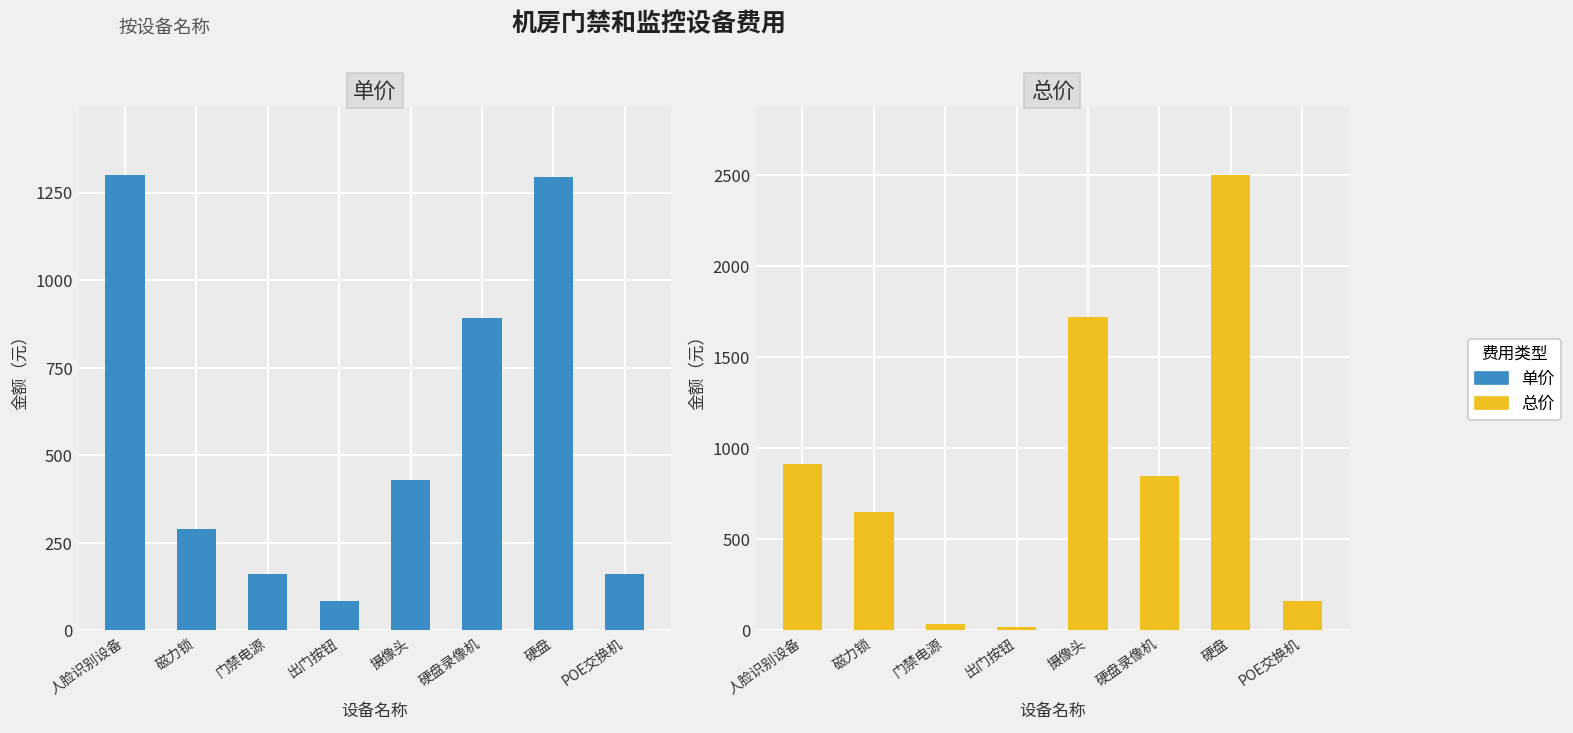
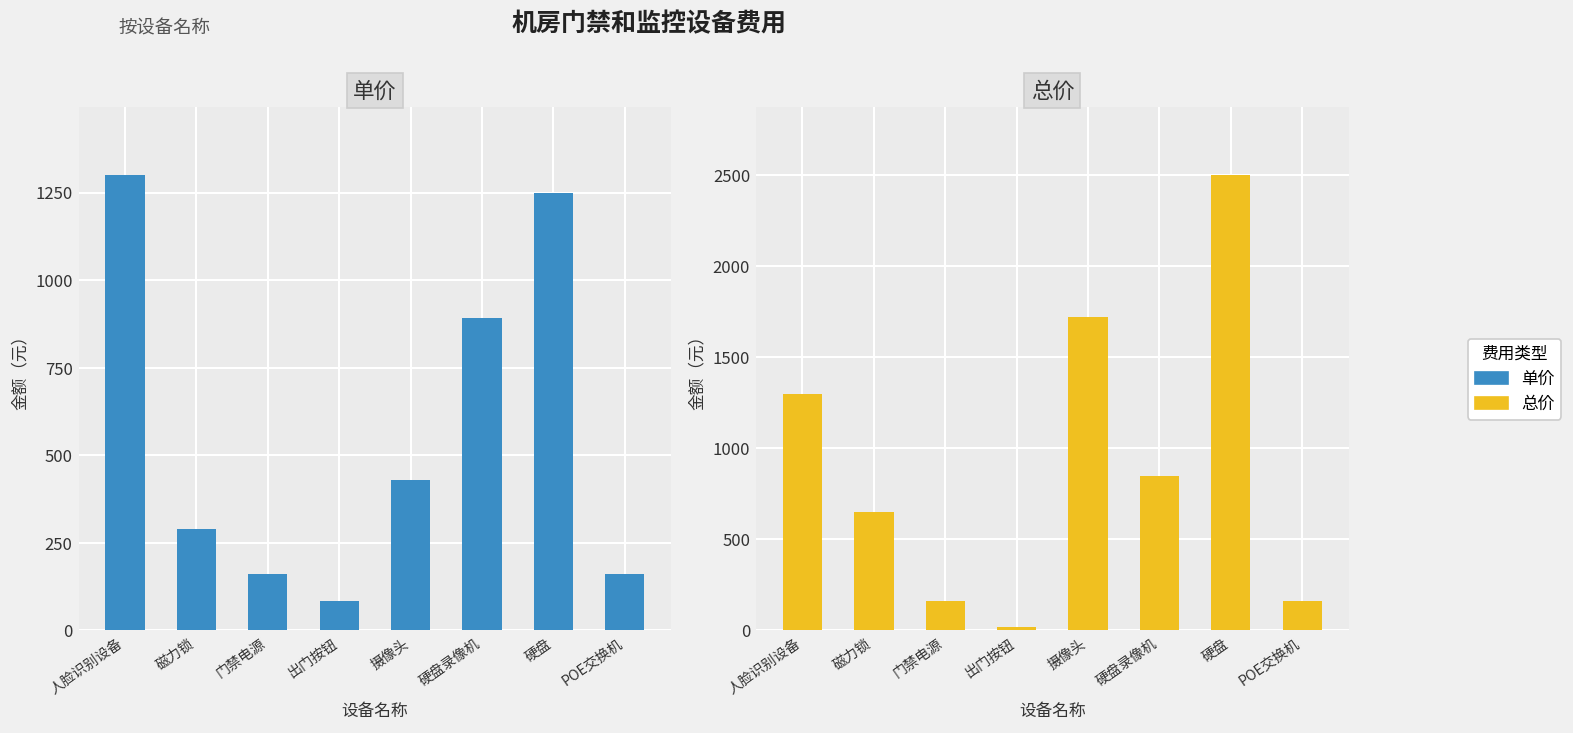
  {
    "单价": {
      "人脸识别设备": 1300,
      "磁力锁": 290,
      "门禁电源": 160,
      "出门按钮": 80,
      "摄像头": 430,
      "硬盘录像机": 890,
-     "硬盘": 1290,
+     "硬盘": 1250,
      "POE交换机": 160
    },
    "总价": {
-     "人脸识别设备": 910,
+     "人脸识别设备": 1300,
      "磁力锁": 650,
-     "门禁电源": 40,
+     "门禁电源": 160,
      "出门按钮": 20,
      "摄像头": 1720,
      "硬盘录像机": 850,
      "硬盘": 2500,
      "POE交换机": 160
    }
  }
